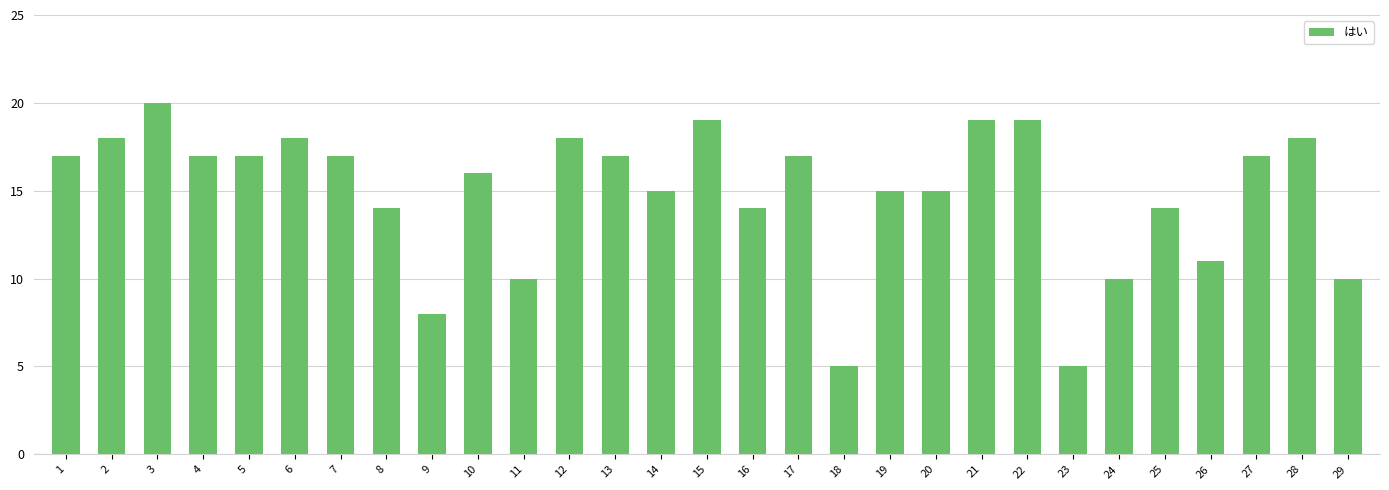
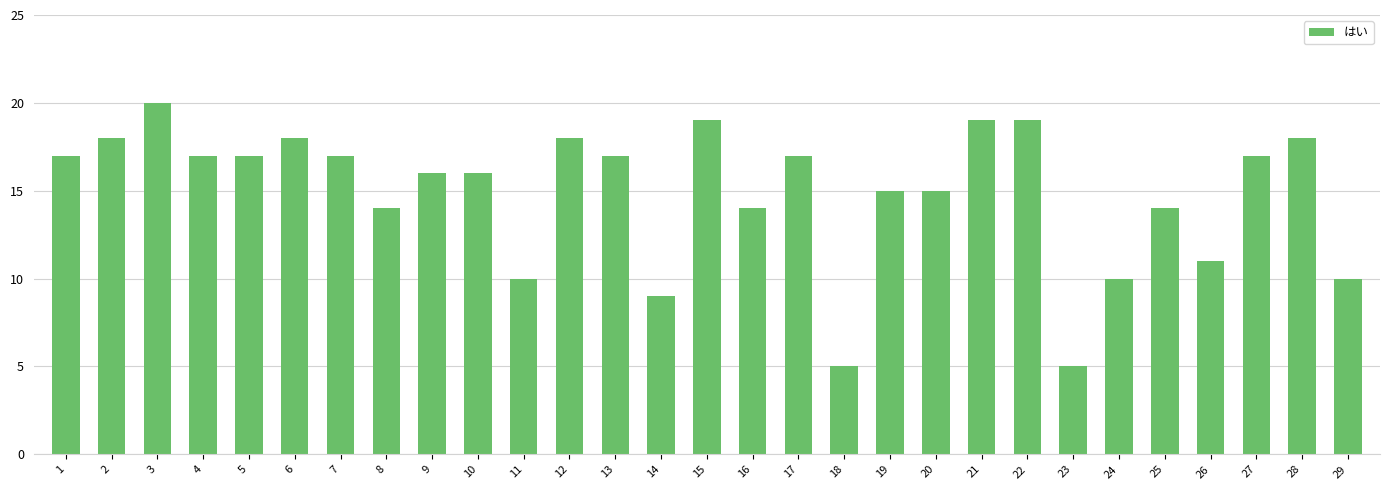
  {
    "1": 17,
    "2": 18,
    "3": 20,
    "4": 17,
    "5": 17,
    "6": 18,
    "7": 17,
    "8": 14,
-   "9": 8,
+   "9": 16,
    "10": 16,
    "11": 10,
    "12": 18,
    "13": 17,
-   "14": 15,
+   "14": 9,
    "15": 19,
    "16": 14,
    "17": 17,
    "18": 5,
    "19": 15,
    "20": 15,
    "21": 19,
    "22": 19,
    "23": 5,
    "24": 10,
    "25": 14,
    "26": 11,
    "27": 17,
    "28": 18,
    "29": 10
  }
